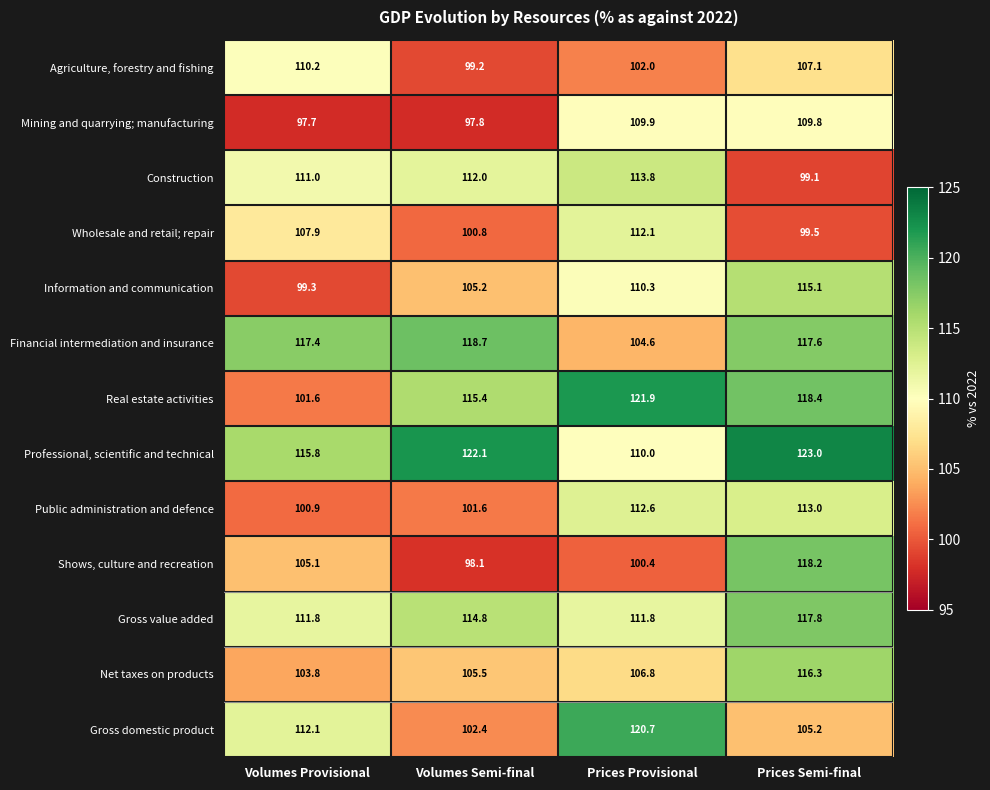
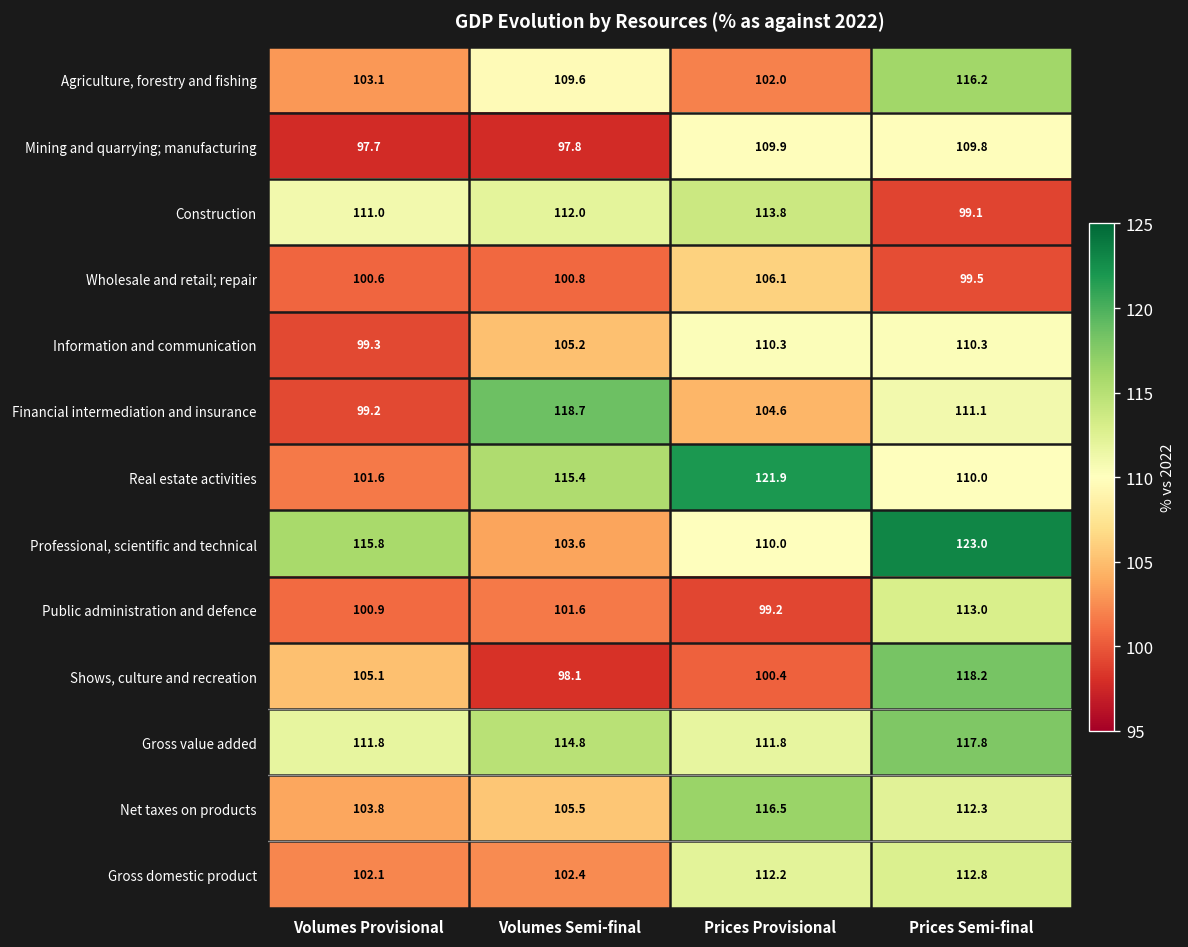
  {
    "Agriculture, forestry and fishing": {
-     "Volumes Provisional": 110.2,
-     "Volumes Semi-final": 99.2,
+     "Volumes Provisional": 103.1,
+     "Volumes Semi-final": 109.6,
      "Prices Provisional": 102.0,
-     "Prices Semi-final": 107.1
+     "Prices Semi-final": 116.2
    },
    "Mining and quarrying; manufacturing": {
      "Volumes Provisional": 97.7,
      "Volumes Semi-final": 97.8,
      "Prices Provisional": 109.9,
      "Prices Semi-final": 109.8
    },
    "Construction": {
      "Volumes Provisional": 111.0,
      "Volumes Semi-final": 112.0,
      "Prices Provisional": 113.8,
      "Prices Semi-final": 99.1
    },
    "Wholesale and retail; repair": {
-     "Volumes Provisional": 107.9,
+     "Volumes Provisional": 100.6,
      "Volumes Semi-final": 100.8,
-     "Prices Provisional": 112.1,
+     "Prices Provisional": 106.1,
      "Prices Semi-final": 99.5
    },
    "Information and communication": {
      "Volumes Provisional": 99.3,
      "Volumes Semi-final": 105.2,
      "Prices Provisional": 110.3,
-     "Prices Semi-final": 115.1
+     "Prices Semi-final": 110.3
    },
    "Financial intermediation and insurance": {
-     "Volumes Provisional": 117.4,
+     "Volumes Provisional": 99.2,
      "Volumes Semi-final": 118.7,
      "Prices Provisional": 104.6,
-     "Prices Semi-final": 117.6
+     "Prices Semi-final": 111.1
    },
    "Real estate activities": {
      "Volumes Provisional": 101.6,
      "Volumes Semi-final": 115.4,
      "Prices Provisional": 121.9,
-     "Prices Semi-final": 118.4
+     "Prices Semi-final": 110.0
    },
    "Professional, scientific and technical": {
      "Volumes Provisional": 115.8,
-     "Volumes Semi-final": 122.1,
+     "Volumes Semi-final": 103.6,
      "Prices Provisional": 110.0,
      "Prices Semi-final": 123.0
    },
    "Public administration and defence": {
      "Volumes Provisional": 100.9,
      "Volumes Semi-final": 101.6,
-     "Prices Provisional": 112.6,
+     "Prices Provisional": 99.2,
      "Prices Semi-final": 113.0
    },
    "Shows, culture and recreation": {
      "Volumes Provisional": 105.1,
      "Volumes Semi-final": 98.1,
      "Prices Provisional": 100.4,
      "Prices Semi-final": 118.2
    },
    "Gross value added": {
      "Volumes Provisional": 111.8,
      "Volumes Semi-final": 114.8,
      "Prices Provisional": 111.8,
      "Prices Semi-final": 117.8
    },
    "Net taxes on products": {
      "Volumes Provisional": 103.8,
      "Volumes Semi-final": 105.5,
-     "Prices Provisional": 106.8,
-     "Prices Semi-final": 116.3
+     "Prices Provisional": 116.5,
+     "Prices Semi-final": 112.3
    },
    "Gross domestic product": {
-     "Volumes Provisional": 112.1,
+     "Volumes Provisional": 102.1,
      "Volumes Semi-final": 102.4,
-     "Prices Provisional": 120.7,
-     "Prices Semi-final": 105.2
+     "Prices Provisional": 112.2,
+     "Prices Semi-final": 112.8
    }
  }
